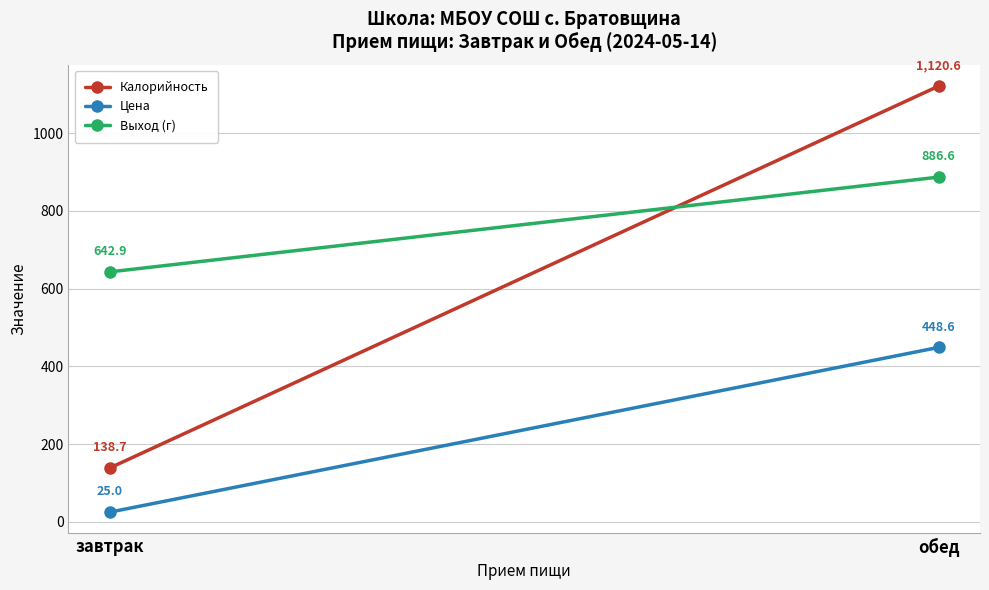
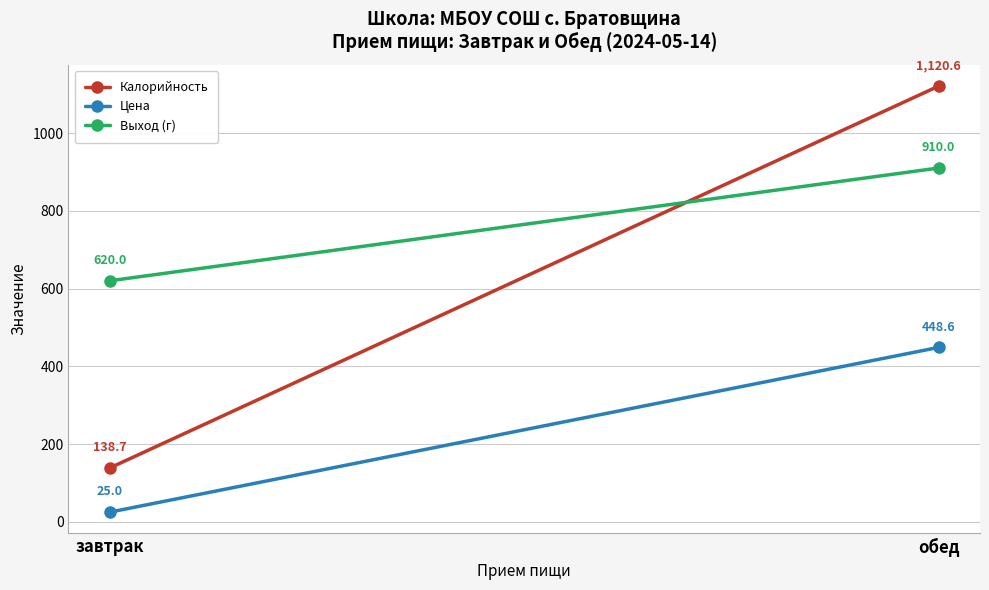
  {
    "Калорийность": {
      "завтрак": "138.7",
      "обед": "1,120.6"
    },
    "Цена": {
      "завтрак": "25.0",
      "обед": "448.6"
    },
    "Выход (г)": {
-     "завтрак": "642.9",
-     "обед": "886.6"
+     "завтрак": "620.0",
+     "обед": "910.0"
    }
  }
